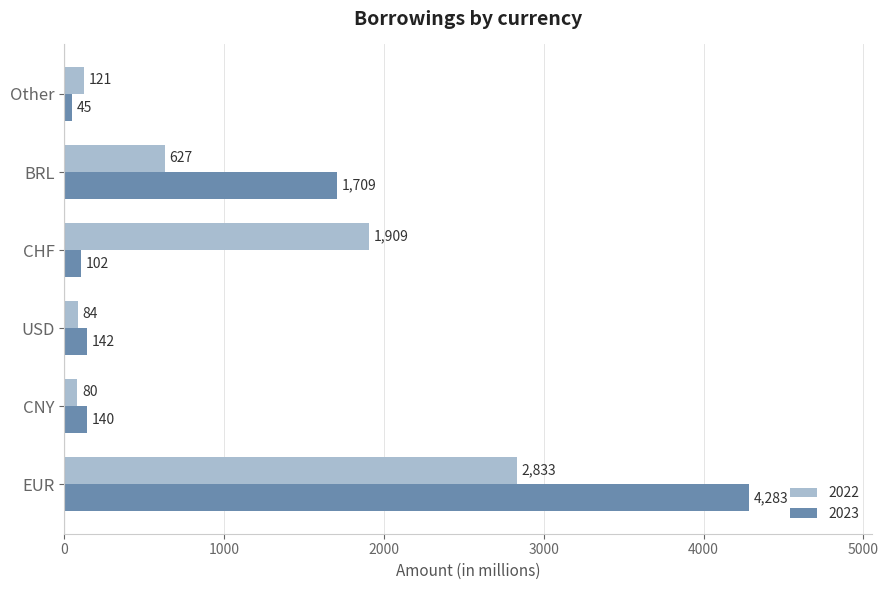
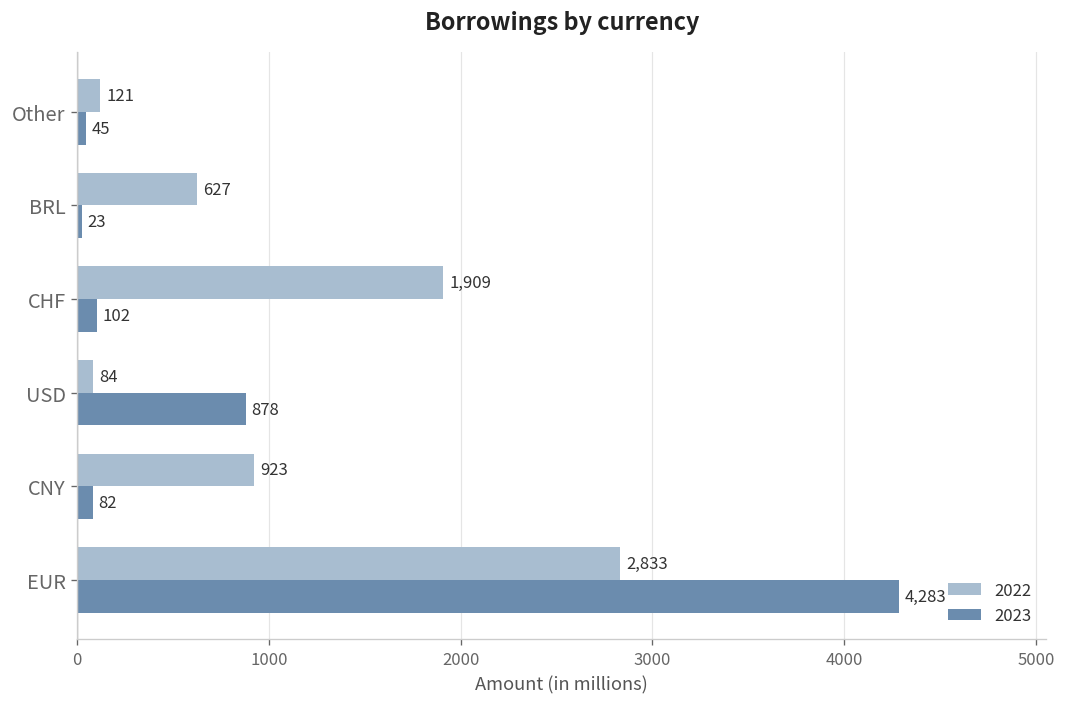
  {
    "2022": {
      "Other": "121",
      "BRL": "627",
      "CHF": "1,909",
      "USD": "84",
-     "CNY": "80",
+     "CNY": "923",
      "EUR": "2,833"
    },
    "2023": {
      "Other": "45",
-     "BRL": "1,709",
+     "BRL": "23",
      "CHF": "102",
-     "USD": "142",
-     "CNY": "140",
+     "USD": "878",
+     "CNY": "82",
      "EUR": "4,283"
    }
  }
